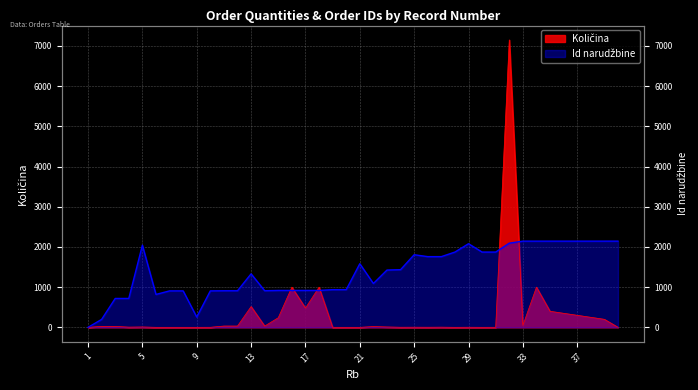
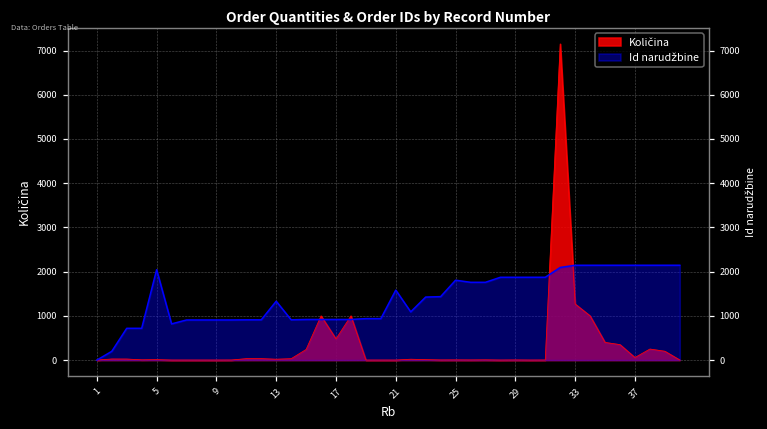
  {
    "Količina": {
      "5": 0,
      "9": 0,
-     "13": 500,
+     "13": 0,
      "17": 500,
      "21": 0,
      "25": 0,
      "29": 0,
-     "33": 100,
-     "37": 300
+     "33": 1300,
+     "37": 100
    },
    "Id narudžbine": {
      "5": 2000,
-     "9": 300,
+     "9": 900,
      "13": 1300,
      "17": 900,
      "21": 1600,
      "25": 1800,
-     "29": 2100,
+     "29": 1900,
      "33": 2100,
      "37": 2100
    }
  }
